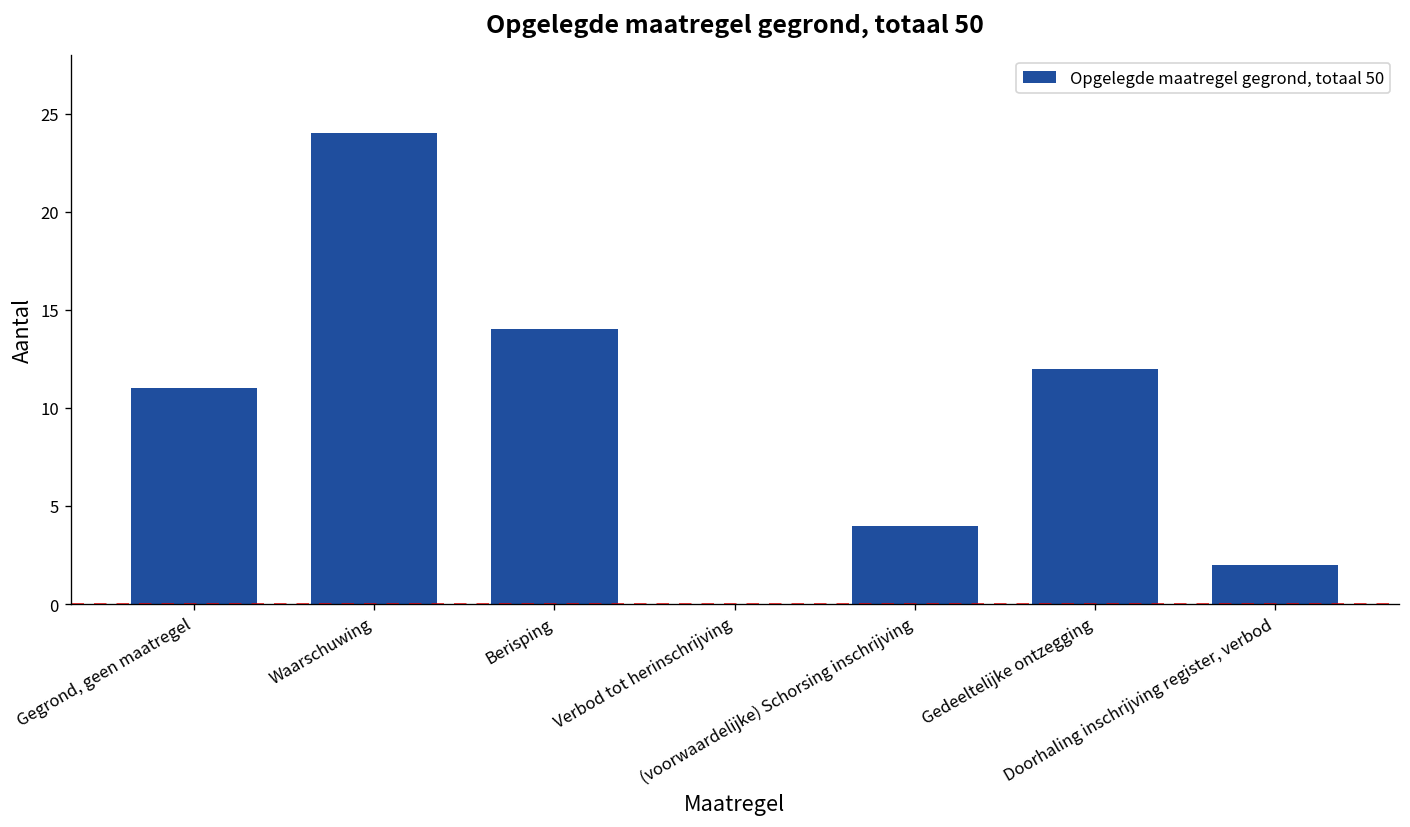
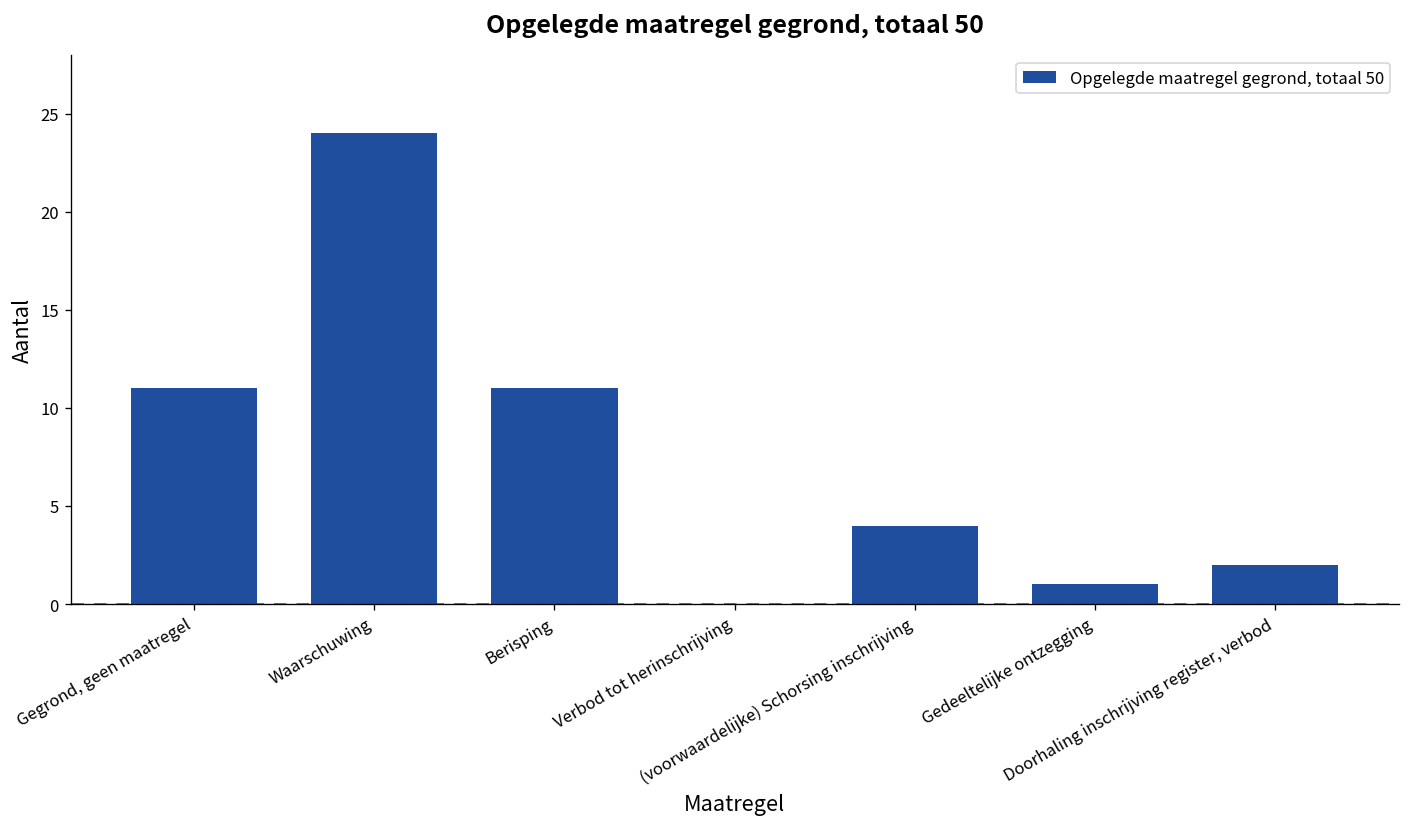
  {
    "Gegrond, geen maatregel": 11,
    "Waarschuwing": 24,
-   "Berisping": 14,
+   "Berisping": 11,
    "Verbod tot herinschrijving": 0,
    "(voorwaardelijke) Schorsing inschrijving": 4,
-   "Gedeeltelijke ontzegging": 12,
+   "Gedeeltelijke ontzegging": 1,
    "Doorhaling inschrijving register, verbod": 2
  }
